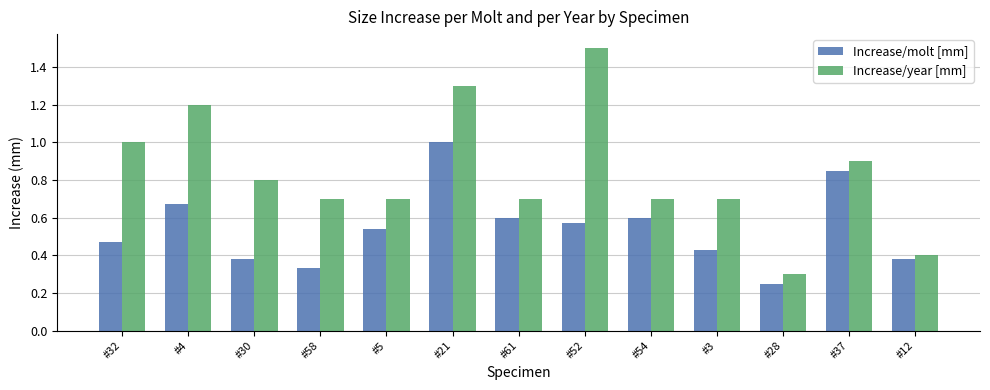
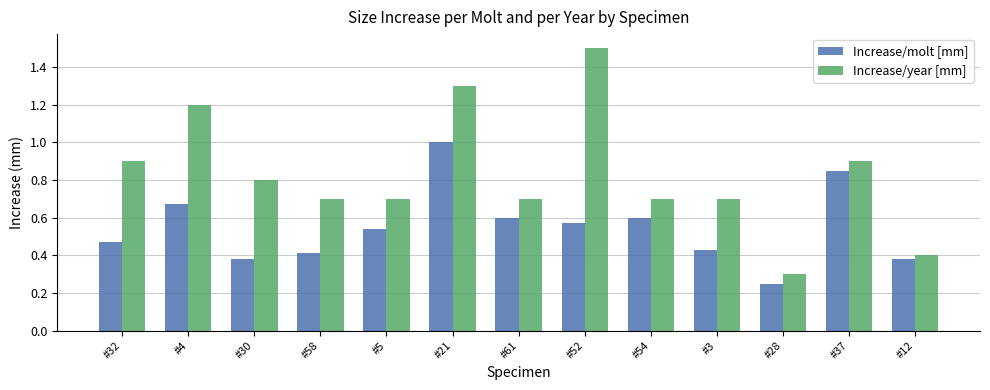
  {
    "Increase/molt [mm]": {
      "#32": 0.47,
      "#4": 0.67,
      "#30": 0.38,
-     "#58": 0.33,
+     "#58": 0.41,
      "#5": 0.54,
      "#21": 1.00,
      "#61": 0.60,
      "#52": 0.57,
      "#54": 0.60,
      "#3": 0.43,
      "#28": 0.25,
      "#37": 0.85,
      "#12": 0.38
    },
    "Increase/year [mm]": {
-     "#32": 1.0,
+     "#32": 0.9,
      "#4": 1.2,
      "#30": 0.8,
      "#58": 0.7,
      "#5": 0.7,
      "#21": 1.3,
      "#61": 0.7,
      "#52": 1.5,
      "#54": 0.7,
      "#3": 0.7,
      "#28": 0.3,
      "#37": 0.9,
      "#12": 0.4
    }
  }
